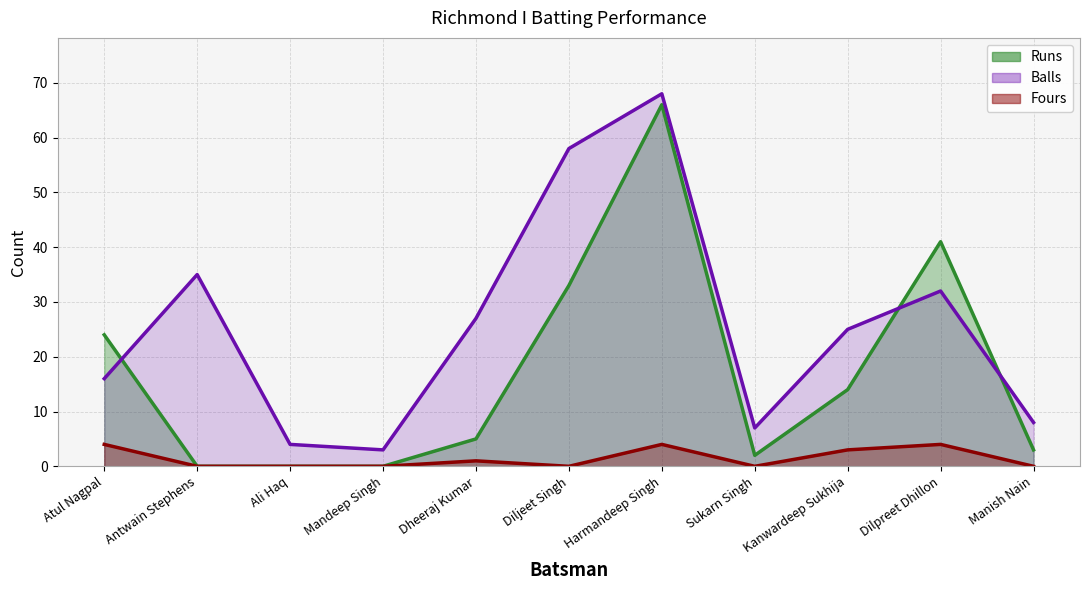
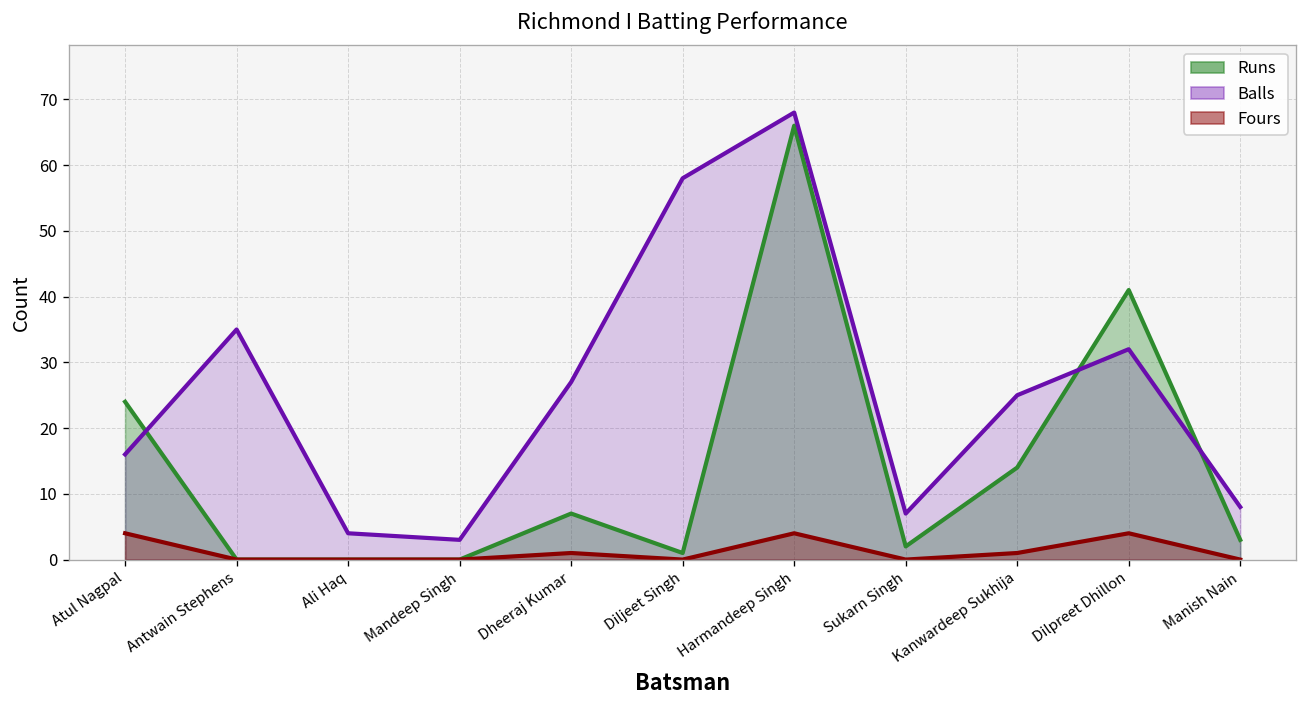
  {
    "Runs": {
      "Atul Nagpal": 24,
-     "Dheeraj Kumar": 5,
-     "Diljeet Singh": 33,
+     "Dheeraj Kumar": 7,
+     "Diljeet Singh": 1,
      "Harmandeep Singh": 66,
      "Sukarn Singh": 2,
      "Kanwardeep Sukhija": 14,
      "Dilpreet Dhillon": 41,
      "Manish Nain": 3
    },
    "Balls": {
      "Atul Nagpal": 16,
      "Antwain Stephens": 35,
      "Ali Haq": 4,
      "Mandeep Singh": 3,
      "Dheeraj Kumar": 27,
      "Diljeet Singh": 58,
      "Harmandeep Singh": 68,
      "Sukarn Singh": 7,
      "Kanwardeep Sukhija": 25,
      "Dilpreet Dhillon": 32,
      "Manish Nain": 8
    },
    "Fours": {
      "Atul Nagpal": 4,
      "Dheeraj Kumar": 1,
      "Diljeet Singh": 0,
      "Harmandeep Singh": 4,
      "Sukarn Singh": 0,
-     "Kanwardeep Sukhija": 3,
+     "Kanwardeep Sukhija": 1,
      "Dilpreet Dhillon": 4,
      "Manish Nain": 0
    }
  }
